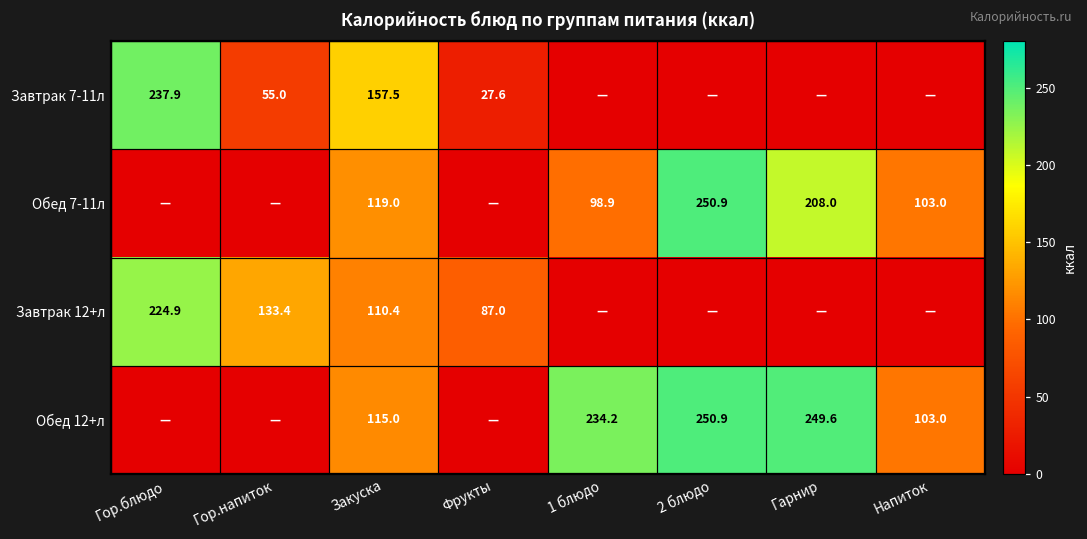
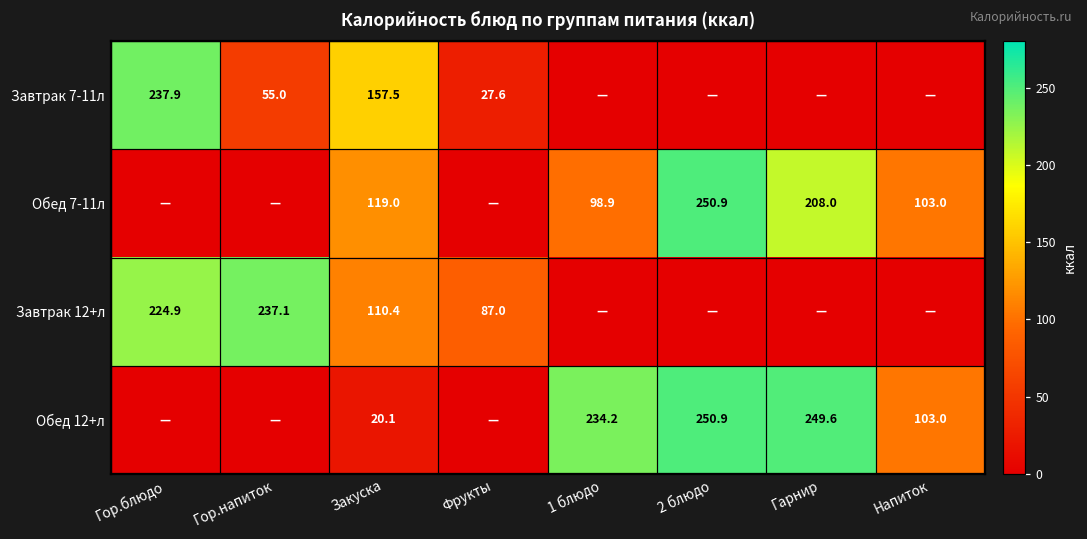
  {
    "Завтрак 7-11л": {
      "Гор.блюдо": 237.9,
      "Гор.напиток": 55.0,
      "Закуска": 157.5,
      "Фрукты": 27.6
    },
    "Обед 7-11л": {
      "Закуска": 119.0,
      "1 блюдо": 98.9,
      "2 блюдо": 250.9,
      "Гарнир": 208.0,
      "Напиток": 103.0
    },
    "Завтрак 12+л": {
      "Гор.блюдо": 224.9,
-     "Гор.напиток": 133.4,
+     "Гор.напиток": 237.1,
      "Закуска": 110.4,
      "Фрукты": 87.0
    },
    "Обед 12+л": {
-     "Закуска": 115.0,
+     "Закуска": 20.1,
      "1 блюдо": 234.2,
      "2 блюдо": 250.9,
      "Гарнир": 249.6,
      "Напиток": 103.0
    }
  }
